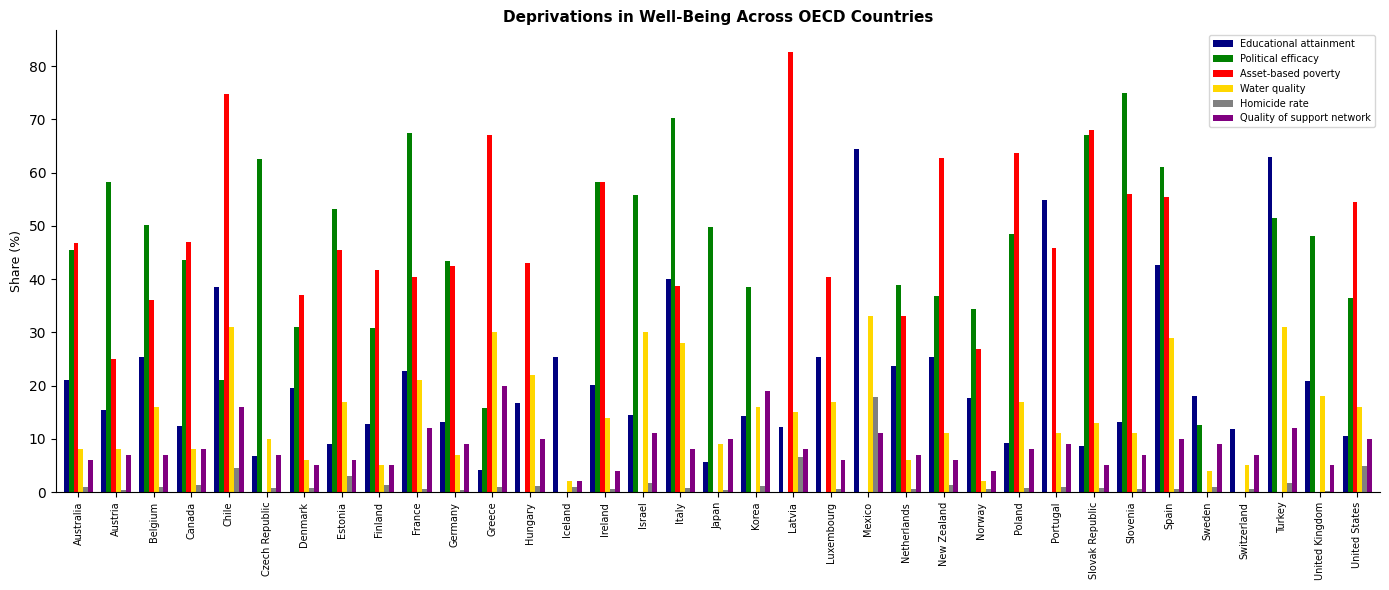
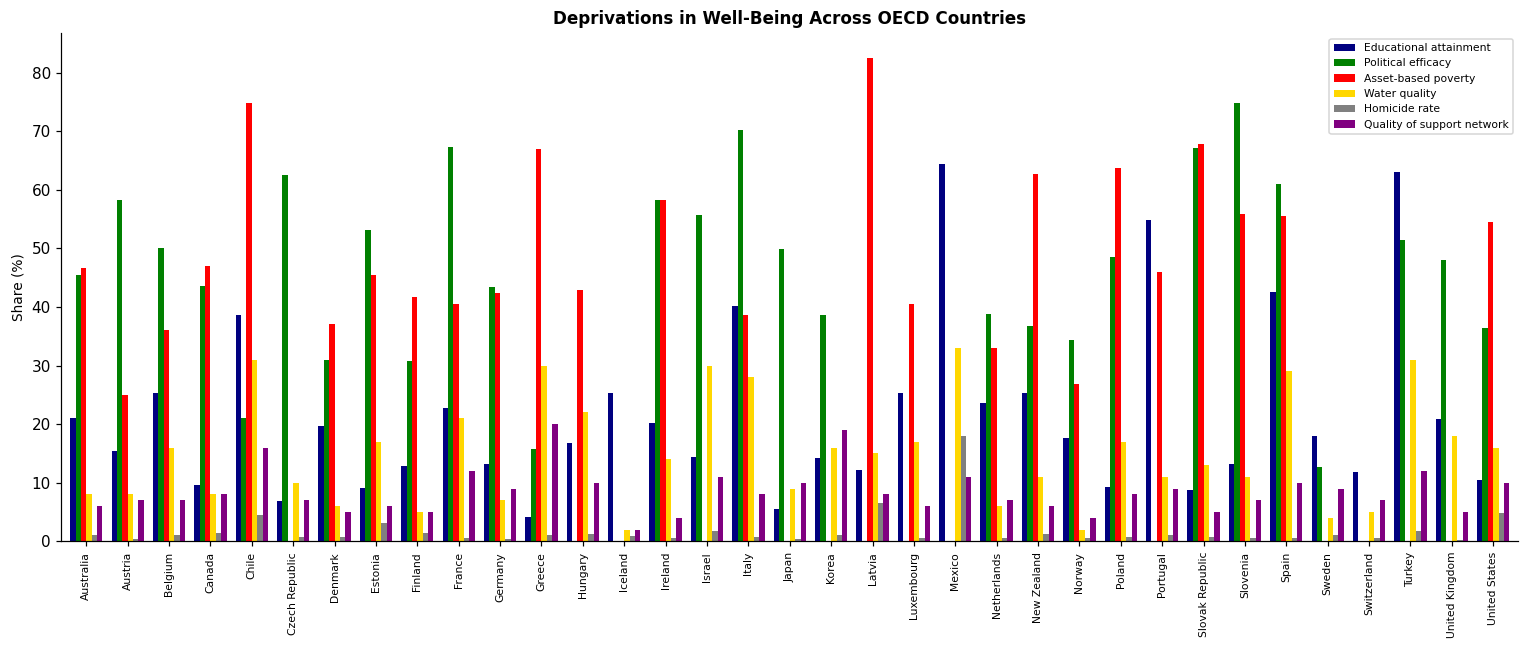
  {
    "Educational attainment": {
      "Australia": 21,
      "Austria": 15,
      "Belgium": 25,
-     "Canada": 12,
+     "Canada": 10,
      "Chile": 39,
      "Czech Republic": 7,
      "Denmark": 20,
      "Estonia": 9,
      "Finland": 13,
      "France": 23,
      "Germany": 13,
      "Greece": 4,
      "Hungary": 17,
      "Iceland": 25,
      "Ireland": 20,
      "Israel": 14,
      "Italy": 40,
      "Japan": 6,
      "Korea": 14,
      "Latvia": 12,
      "Luxembourg": 25,
      "Mexico": 64,
      "Netherlands": 24,
      "New Zealand": 25,
      "Norway": 18,
      "Poland": 9,
      "Portugal": 55,
      "Slovak Republic": 9,
      "Slovenia": 13,
      "Spain": 43,
      "Sweden": 18,
      "Switzerland": 12,
      "Turkey": 63,
      "United Kingdom": 21,
      "United States": 10
    }
  }
